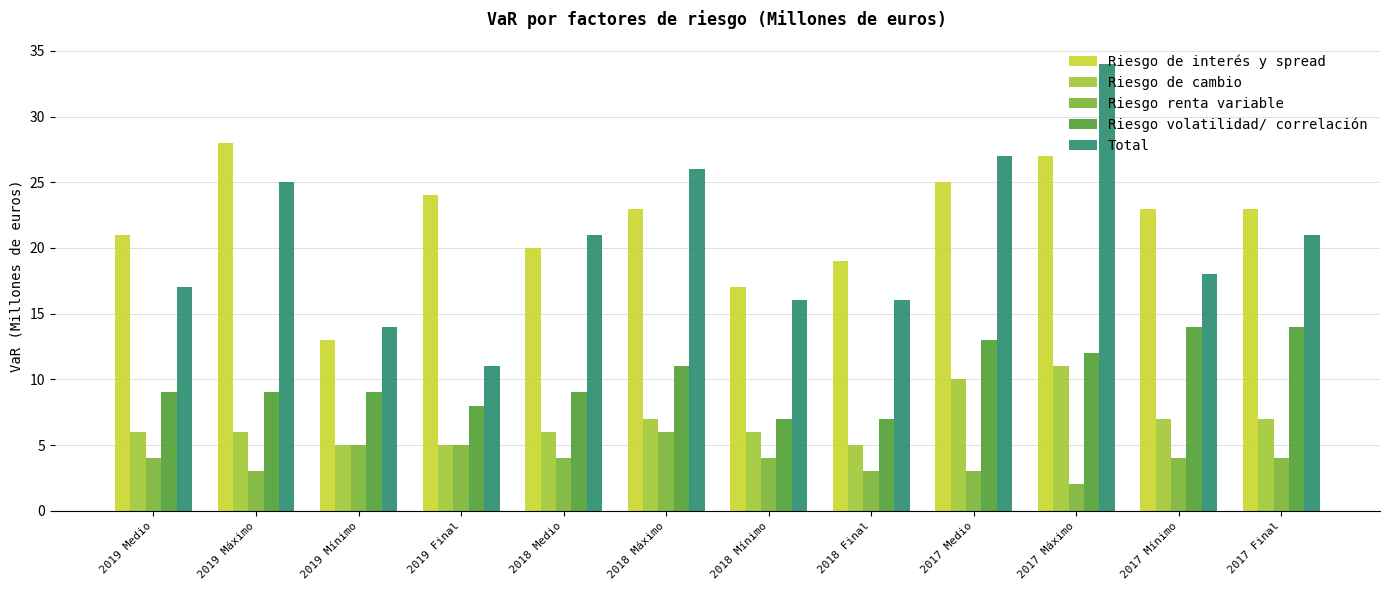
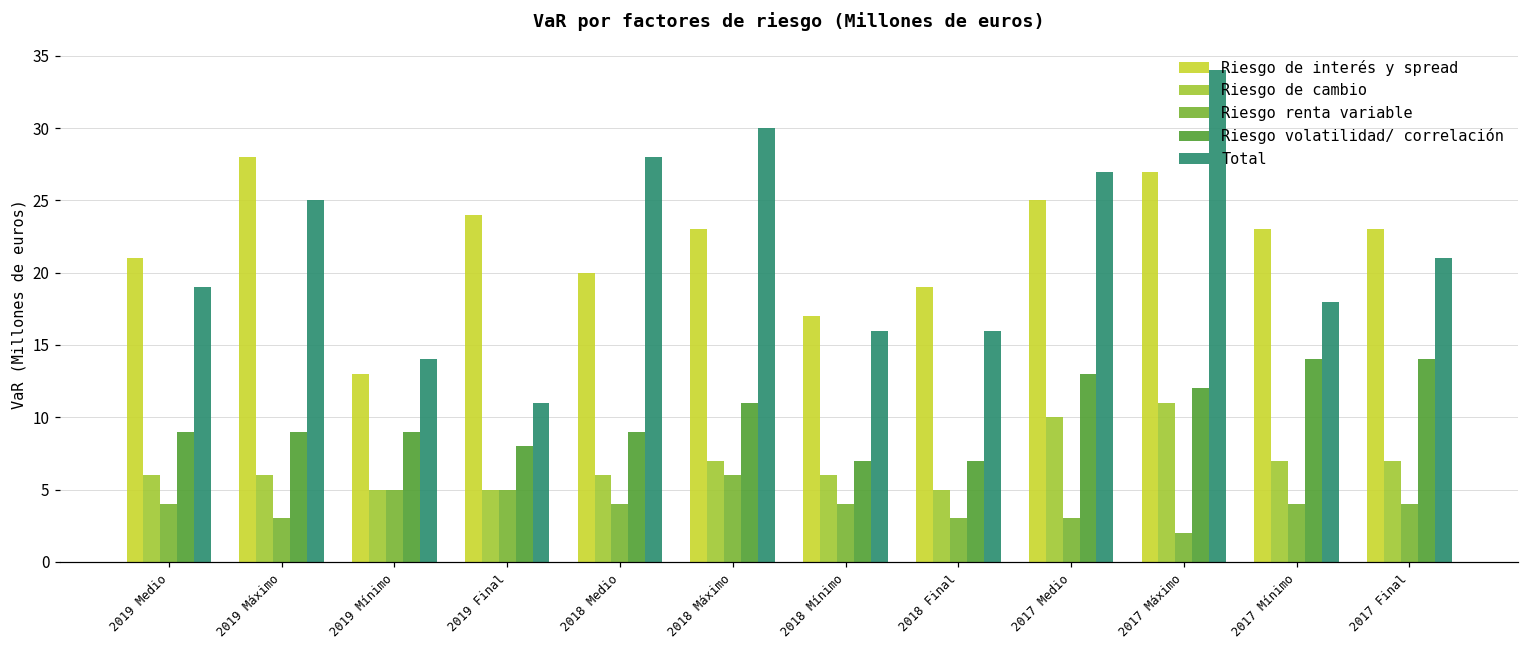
  {
    "Total": {
-     "2019 Medio": 17,
+     "2019 Medio": 19,
      "2019 Máximo": 25,
      "2019 Mínimo": 14,
      "2019 Final": 11,
-     "2018 Medio": 21,
-     "2018 Máximo": 26,
+     "2018 Medio": 28,
+     "2018 Máximo": 30,
      "2018 Mínimo": 16,
      "2018 Final": 16,
      "2017 Medio": 27,
      "2017 Máximo": 34,
      "2017 Mínimo": 18,
      "2017 Final": 21
    }
  }
